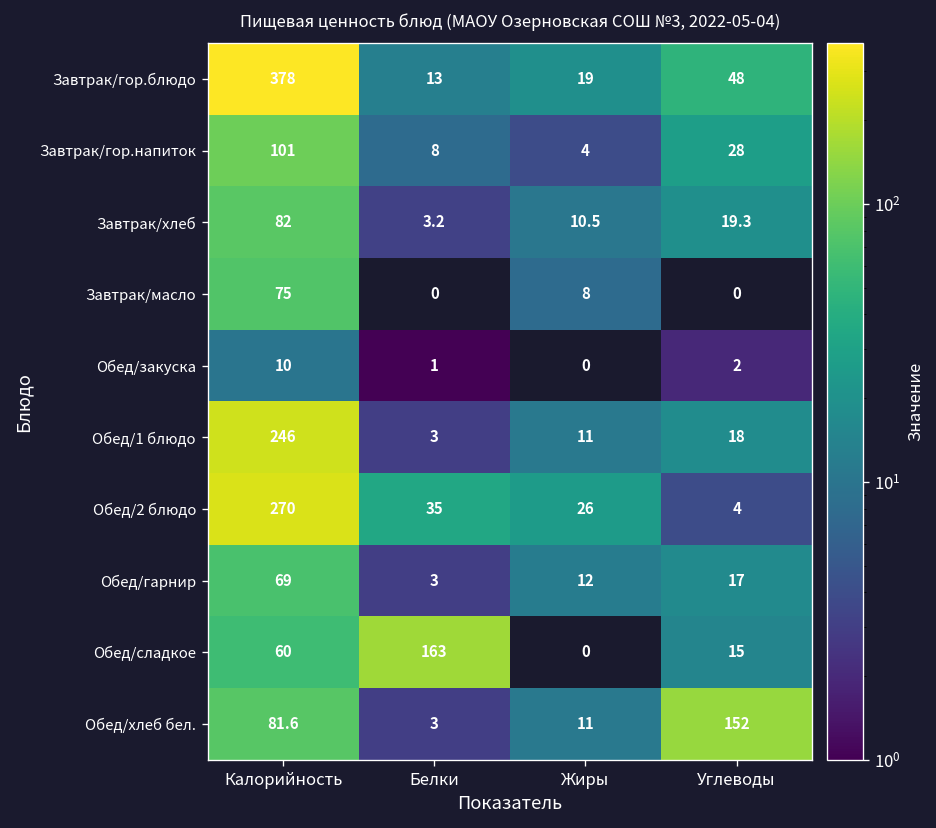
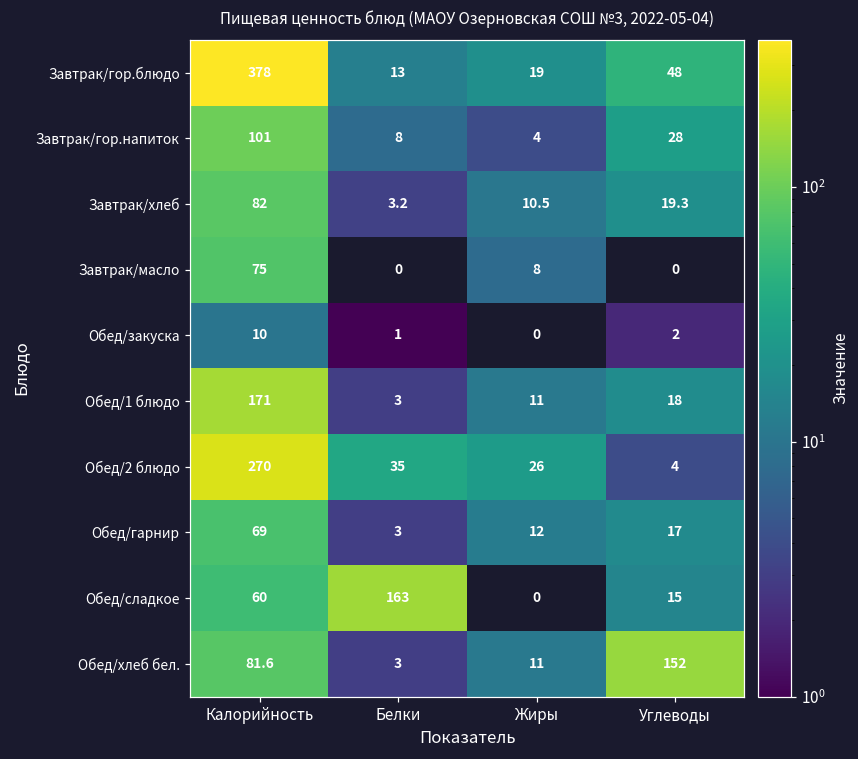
  {
    "Завтрак/гор.блюдо": {
      "Калорийность": 378,
      "Белки": 13,
      "Жиры": 19,
      "Углеводы": 48
    },
    "Завтрак/гор.напиток": {
      "Калорийность": 101,
      "Белки": 8,
      "Жиры": 4,
      "Углеводы": 28
    },
    "Завтрак/хлеб": {
      "Калорийность": 82,
      "Белки": 3.2,
      "Жиры": 10.5,
      "Углеводы": 19.3
    },
    "Завтрак/масло": {
      "Калорийность": 75,
      "Белки": 0,
      "Жиры": 8,
      "Углеводы": 0
    },
    "Обед/закуска": {
      "Калорийность": 10,
      "Белки": 1,
      "Жиры": 0,
      "Углеводы": 2
    },
    "Обед/1 блюдо": {
-     "Калорийность": 246,
+     "Калорийность": 171,
      "Белки": 3,
      "Жиры": 11,
      "Углеводы": 18
    },
    "Обед/2 блюдо": {
      "Калорийность": 270,
      "Белки": 35,
      "Жиры": 26,
      "Углеводы": 4
    },
    "Обед/гарнир": {
      "Калорийность": 69,
      "Белки": 3,
      "Жиры": 12,
      "Углеводы": 17
    },
    "Обед/сладкое": {
      "Калорийность": 60,
      "Белки": 163,
      "Жиры": 0,
      "Углеводы": 15
    },
    "Обед/хлеб бел.": {
      "Калорийность": 81.6,
      "Белки": 3,
      "Жиры": 11,
      "Углеводы": 152
    }
  }
